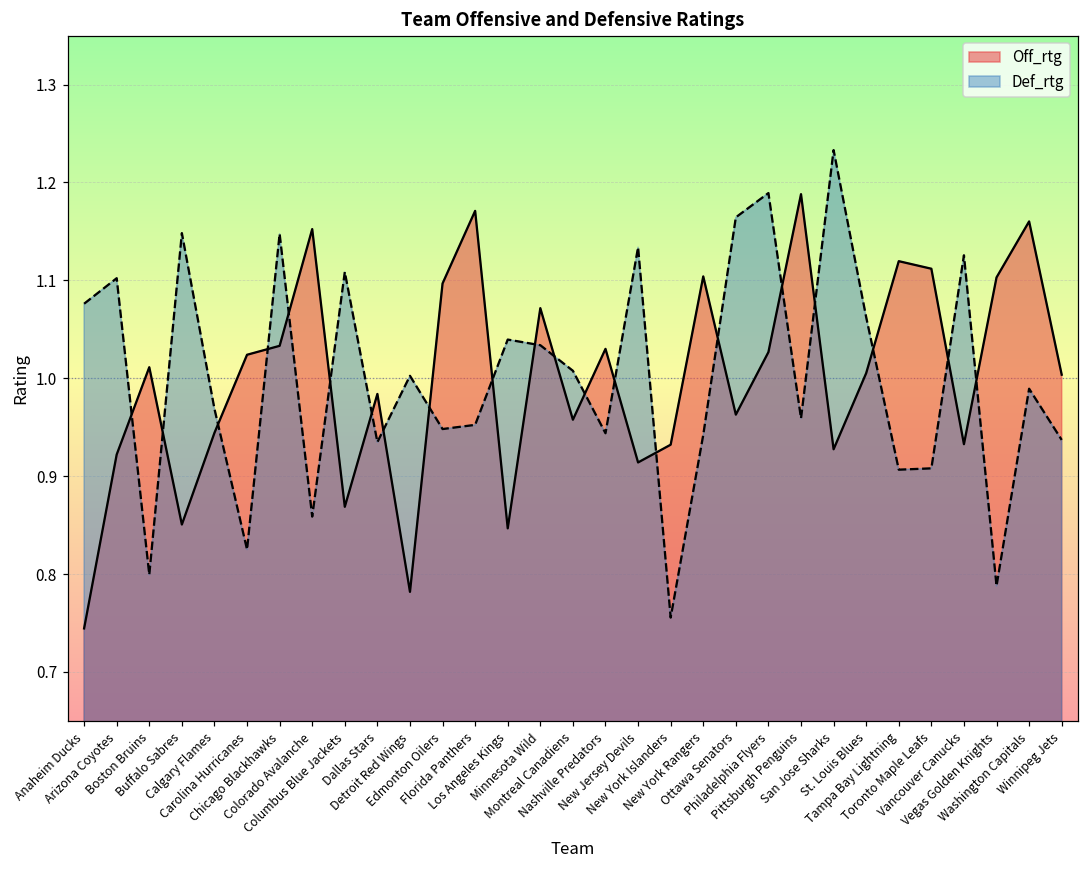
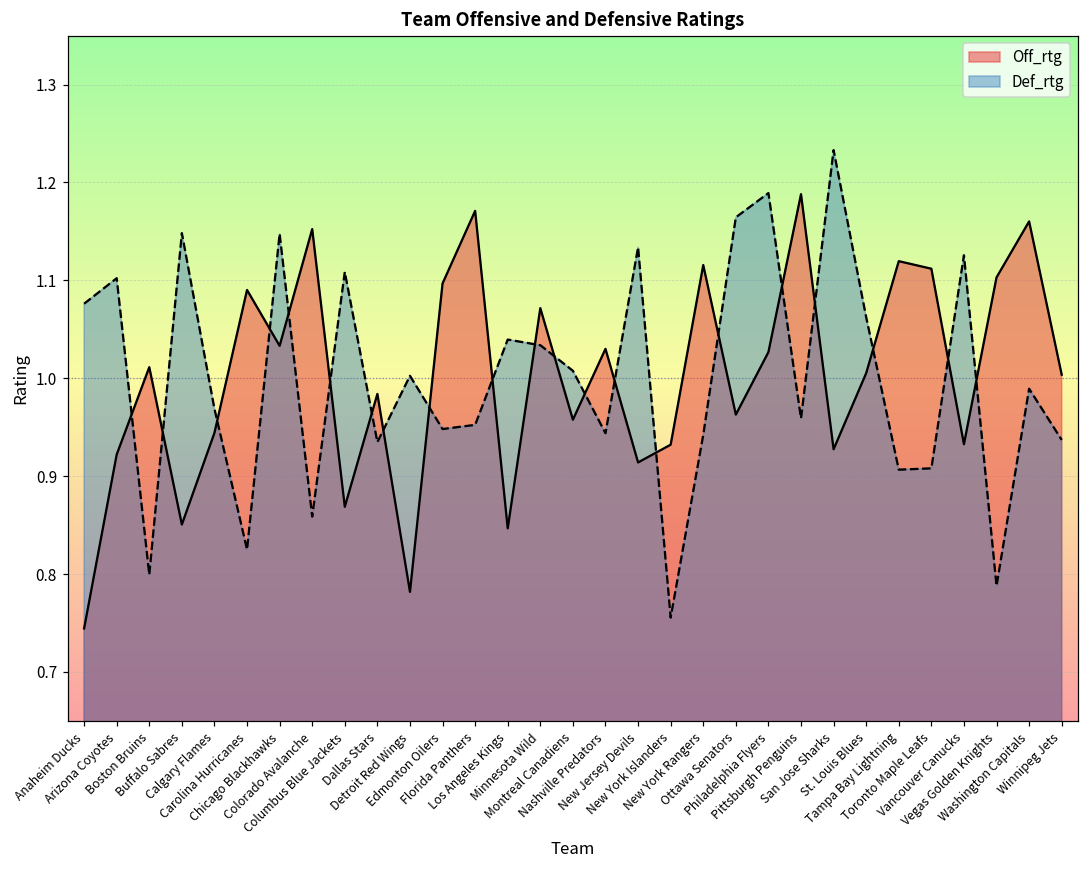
  {
    "Off_rtg": {
      "Anaheim Ducks": 0.74,
      "Arizona Coyotes": 0.92,
      "Boston Bruins": 1.01,
      "Buffalo Sabres": 0.85,
      "Calgary Flames": 0.94,
-     "Carolina Hurricanes": 1.02,
+     "Carolina Hurricanes": 1.09,
      "Chicago Blackhawks": 1.03,
      "Colorado Avalanche": 1.15,
      "Columbus Blue Jackets": 0.87,
      "Dallas Stars": 0.98,
      "Detroit Red Wings": 0.78,
      "Edmonton Oilers": 1.10,
      "Florida Panthers": 1.17,
      "Los Angeles Kings": 0.85,
      "Minnesota Wild": 1.07,
      "Montreal Canadiens": 0.96,
      "Nashville Predators": 1.03,
      "New Jersey Devils": 0.91,
      "New York Islanders": 0.93,
-     "New York Rangers": 1.10,
+     "New York Rangers": 1.12,
      "Ottawa Senators": 0.96,
      "Philadelphia Flyers": 1.03,
      "Pittsburgh Penguins": 1.19,
      "San Jose Sharks": 0.93,
      "St. Louis Blues": 1.01,
      "Tampa Bay Lightning": 1.12,
      "Toronto Maple Leafs": 1.11,
      "Vancouver Canucks": 0.93,
      "Vegas Golden Knights": 1.10,
      "Washington Capitals": 1.16,
      "Winnipeg Jets": 1.00
    },
    "Def_rtg": {
      "Anaheim Ducks": 1.08,
      "Arizona Coyotes": 1.10,
      "Boston Bruins": 0.80,
      "Buffalo Sabres": 1.15,
      "Calgary Flames": 0.97,
      "Carolina Hurricanes": 0.83,
      "Chicago Blackhawks": 1.15,
      "Colorado Avalanche": 0.86,
      "Columbus Blue Jackets": 1.11,
      "Dallas Stars": 0.93,
      "Detroit Red Wings": 1.00,
      "Edmonton Oilers": 0.95,
      "Florida Panthers": 0.95,
      "Los Angeles Kings": 1.04,
      "Minnesota Wild": 1.03,
      "Montreal Canadiens": 1.01,
      "Nashville Predators": 0.94,
      "New Jersey Devils": 1.13,
      "New York Islanders": 0.76,
      "New York Rangers": 0.94,
      "Ottawa Senators": 1.16,
      "Philadelphia Flyers": 1.19,
      "Pittsburgh Penguins": 0.96,
      "San Jose Sharks": 1.23,
      "St. Louis Blues": 1.06,
      "Tampa Bay Lightning": 0.91,
      "Toronto Maple Leafs": 0.91,
      "Vancouver Canucks": 1.13,
      "Vegas Golden Knights": 0.79,
      "Washington Capitals": 0.99,
      "Winnipeg Jets": 0.94
    }
  }
